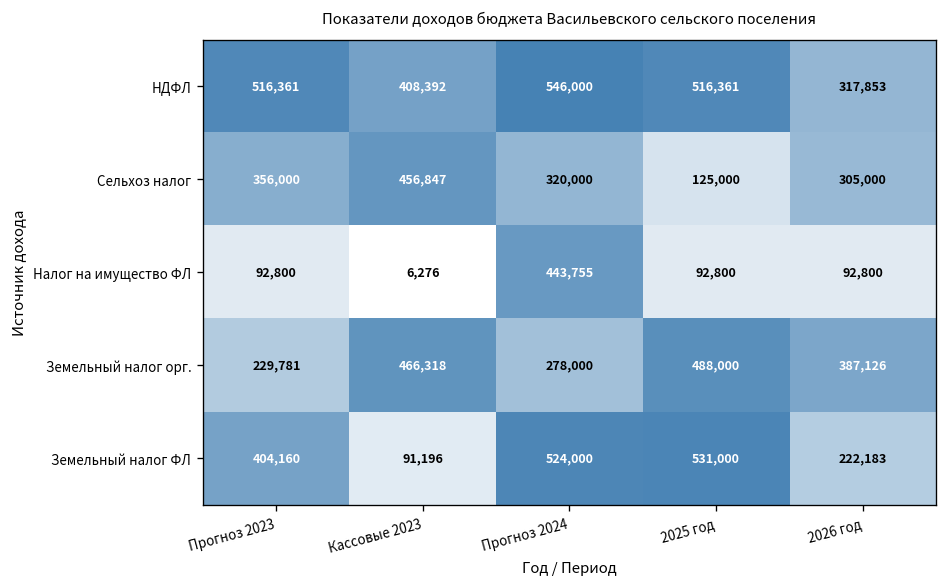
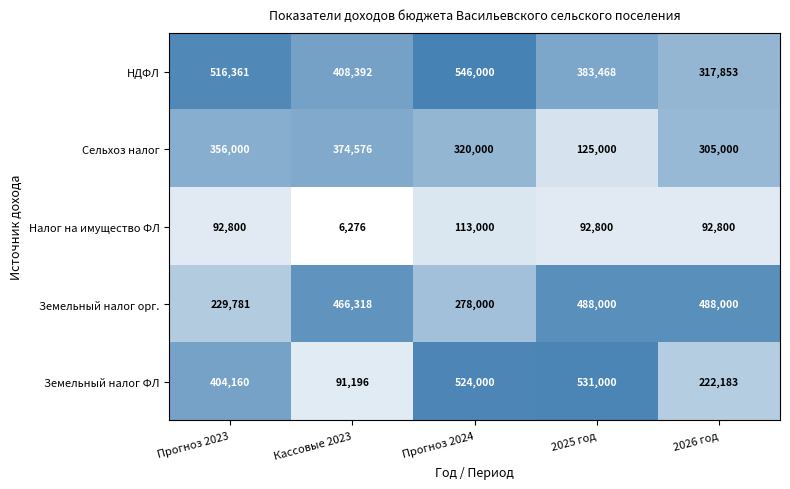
  {
    "НДФЛ": {
      "Прогноз 2023": "516,361",
      "Кассовые 2023": "408,392",
      "Прогноз 2024": "546,000",
-     "2025 год": "516,361",
+     "2025 год": "383,468",
      "2026 год": "317,853"
    },
    "Сельхоз налог": {
      "Прогноз 2023": "356,000",
-     "Кассовые 2023": "456,847",
+     "Кассовые 2023": "374,576",
      "Прогноз 2024": "320,000",
      "2025 год": "125,000",
      "2026 год": "305,000"
    },
    "Налог на имущество ФЛ": {
      "Прогноз 2023": "92,800",
      "Кассовые 2023": "6,276",
-     "Прогноз 2024": "443,755",
+     "Прогноз 2024": "113,000",
      "2025 год": "92,800",
      "2026 год": "92,800"
    },
    "Земельный налог орг.": {
      "Прогноз 2023": "229,781",
      "Кассовые 2023": "466,318",
      "Прогноз 2024": "278,000",
      "2025 год": "488,000",
-     "2026 год": "387,126"
+     "2026 год": "488,000"
    },
    "Земельный налог ФЛ": {
      "Прогноз 2023": "404,160",
      "Кассовые 2023": "91,196",
      "Прогноз 2024": "524,000",
      "2025 год": "531,000",
      "2026 год": "222,183"
    }
  }
